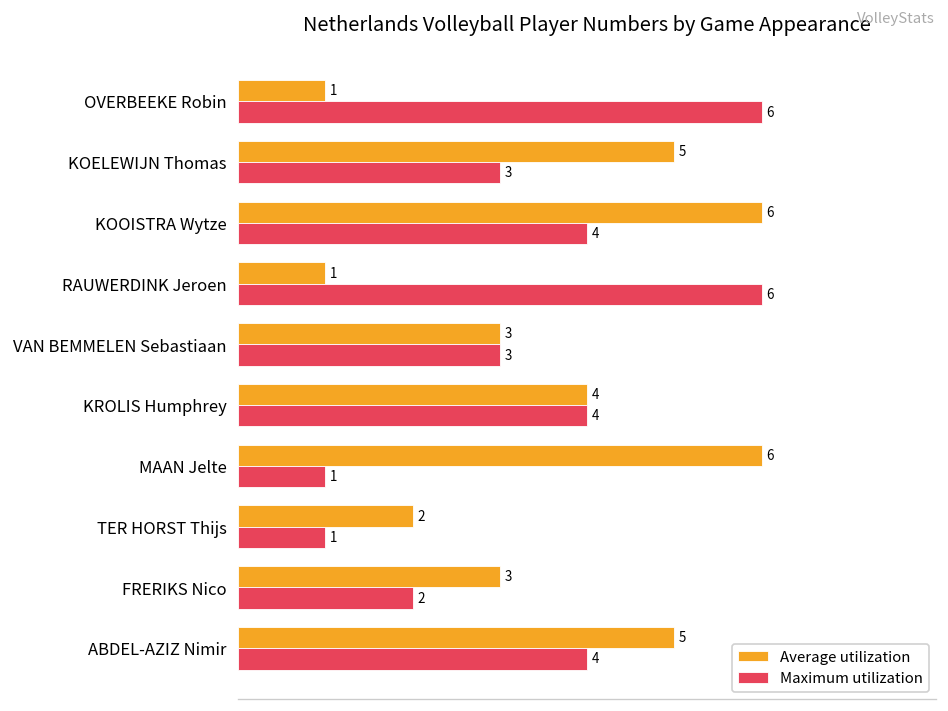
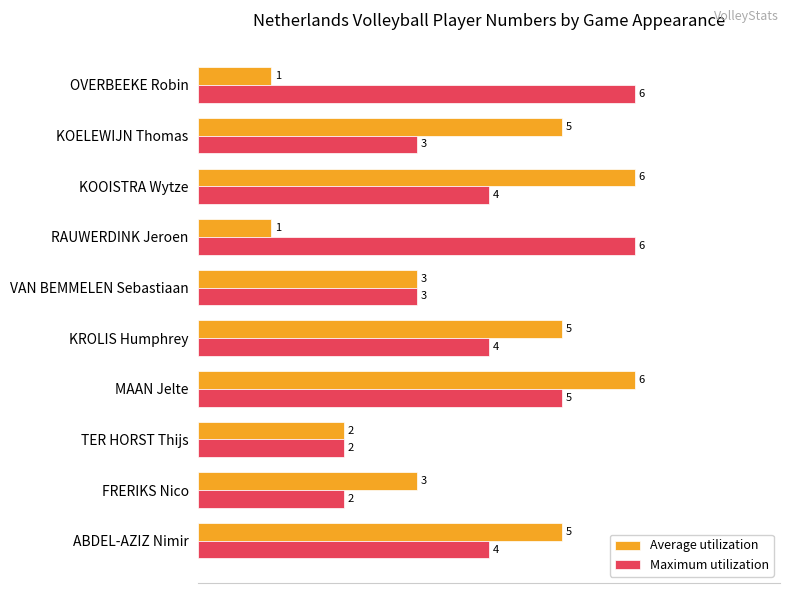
  {
    "Average utilization": {
      "OVERBEEKE Robin": 1,
      "KOELEWIJN Thomas": 5,
      "KOOISTRA Wytze": 6,
      "RAUWERDINK Jeroen": 1,
      "VAN BEMMELEN Sebastiaan": 3,
-     "KROLIS Humphrey": 4,
+     "KROLIS Humphrey": 5,
      "MAAN Jelte": 6,
      "TER HORST Thijs": 2,
      "FRERIKS Nico": 3,
      "ABDEL-AZIZ Nimir": 5
    },
    "Maximum utilization": {
      "OVERBEEKE Robin": 6,
      "KOELEWIJN Thomas": 3,
      "KOOISTRA Wytze": 4,
      "RAUWERDINK Jeroen": 6,
      "VAN BEMMELEN Sebastiaan": 3,
      "KROLIS Humphrey": 4,
-     "MAAN Jelte": 1,
-     "TER HORST Thijs": 1,
+     "MAAN Jelte": 5,
+     "TER HORST Thijs": 2,
      "FRERIKS Nico": 2,
      "ABDEL-AZIZ Nimir": 4
    }
  }
